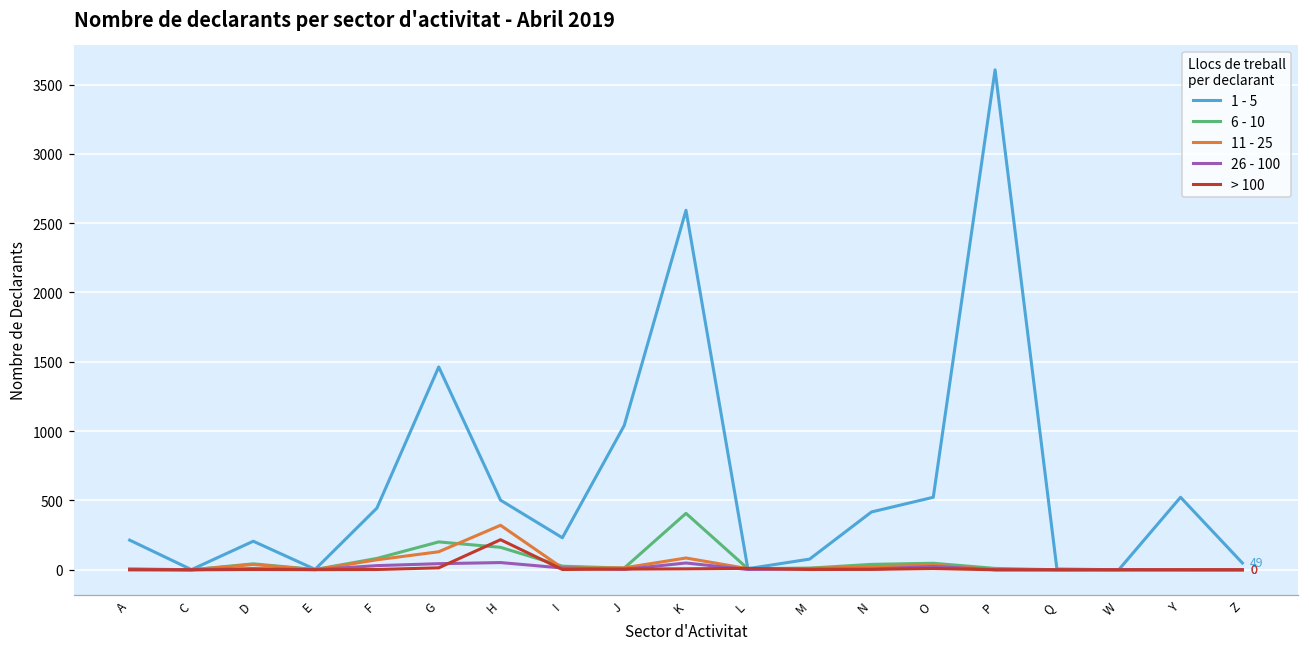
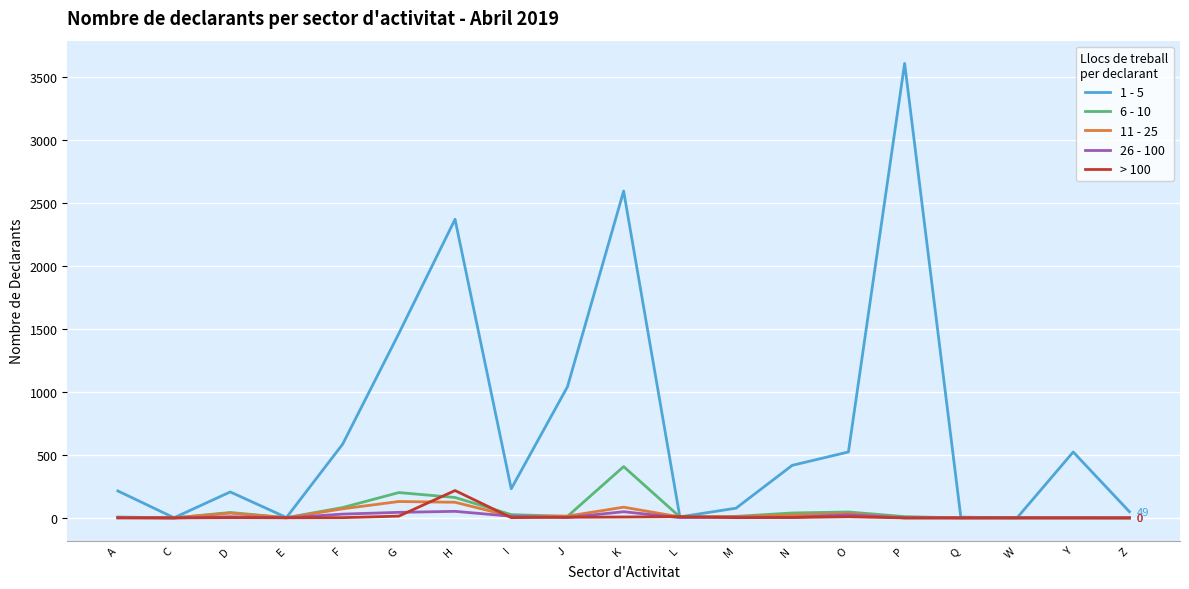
  {
    "1 - 5": {
      "A": 210,
      "D": 210,
-     "F": 450,
+     "F": 590,
      "G": 1460,
-     "H": 500,
+     "H": 2370,
      "I": 230,
      "J": 1040,
      "K": 2590,
      "M": 80,
      "N": 420,
      "O": 520,
      "P": 3610,
      "Y": 520
    },
    "6 - 10": {
      "G": 200,
      "H": 160,
      "K": 410
    },
    "11 - 25": {
      "G": 130,
-     "H": 320,
+     "H": 120,
      "K": 90
    },
    "26 - 100": {
      "F": 30,
      "G": 40,
      "H": 50,
      "K": 50
    },
    "> 100": {
      "F": 0,
      "G": 10,
      "H": 220,
      "K": 10
    }
  }
